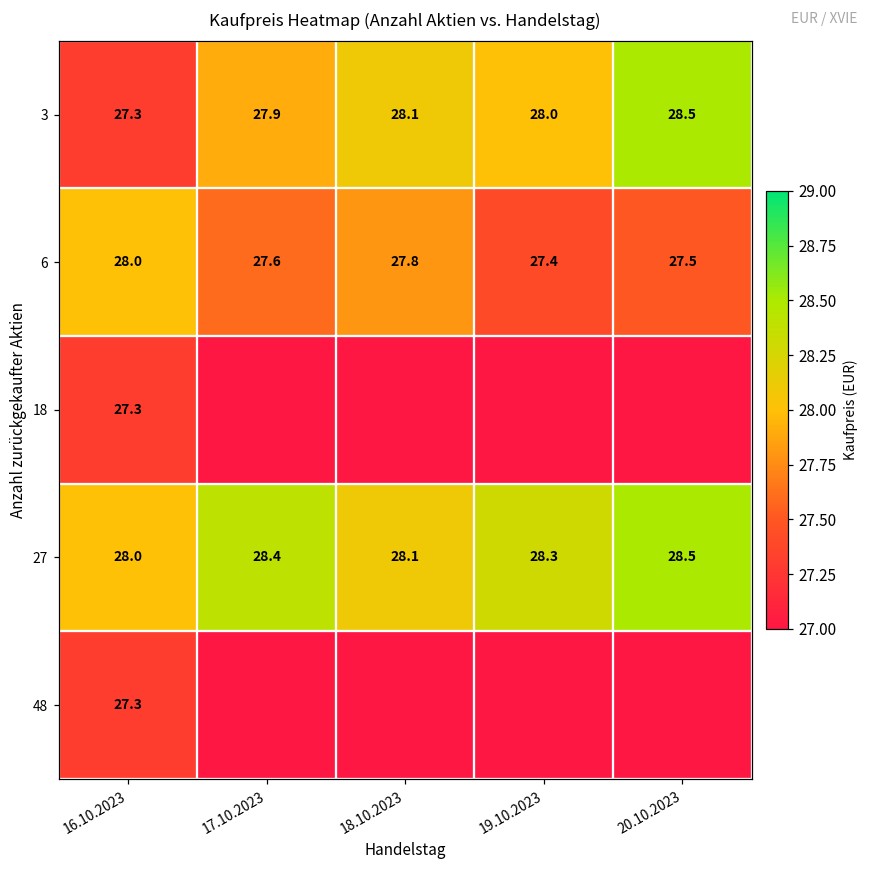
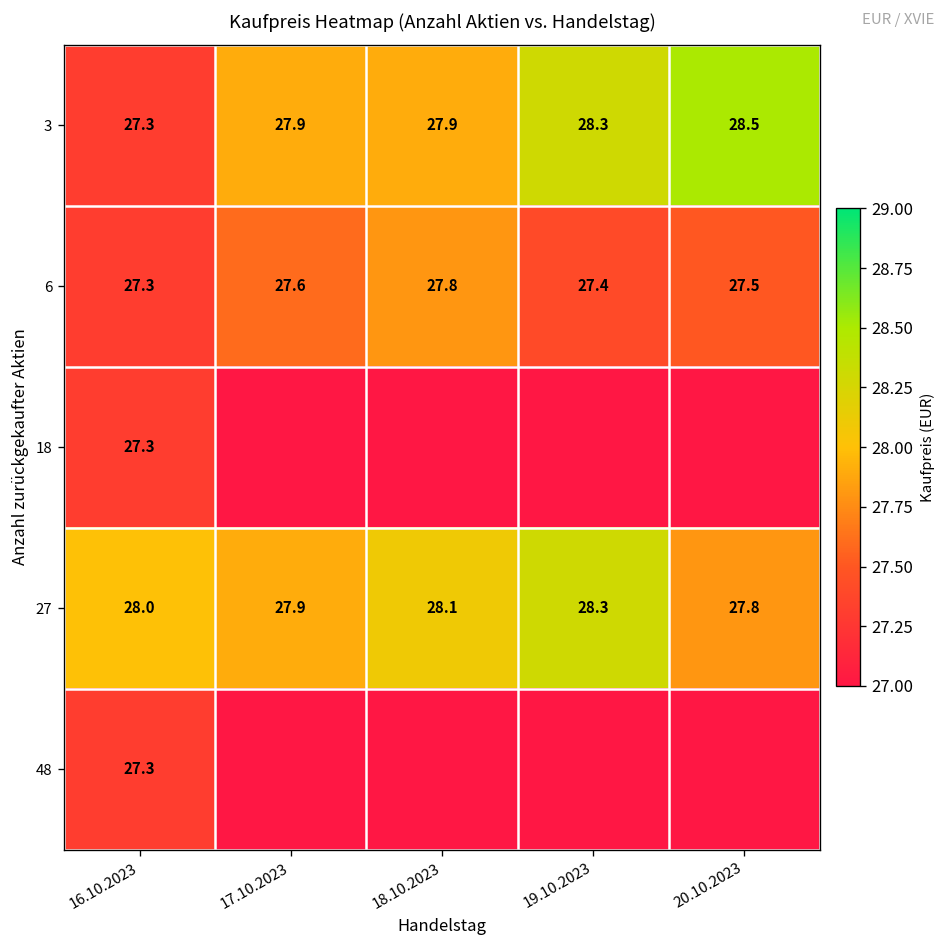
  {
    "3": {
      "16.10.2023": 27.3,
      "17.10.2023": 27.9,
-     "18.10.2023": 28.1,
-     "19.10.2023": 28.0,
+     "18.10.2023": 27.9,
+     "19.10.2023": 28.3,
      "20.10.2023": 28.5
    },
    "6": {
-     "16.10.2023": 28.0,
+     "16.10.2023": 27.3,
      "17.10.2023": 27.6,
      "18.10.2023": 27.8,
      "19.10.2023": 27.4,
      "20.10.2023": 27.5
    },
    "18": {
      "16.10.2023": 27.3
    },
    "27": {
      "16.10.2023": 28.0,
-     "17.10.2023": 28.4,
+     "17.10.2023": 27.9,
      "18.10.2023": 28.1,
      "19.10.2023": 28.3,
-     "20.10.2023": 28.5
+     "20.10.2023": 27.8
    },
    "48": {
      "16.10.2023": 27.3
    }
  }
